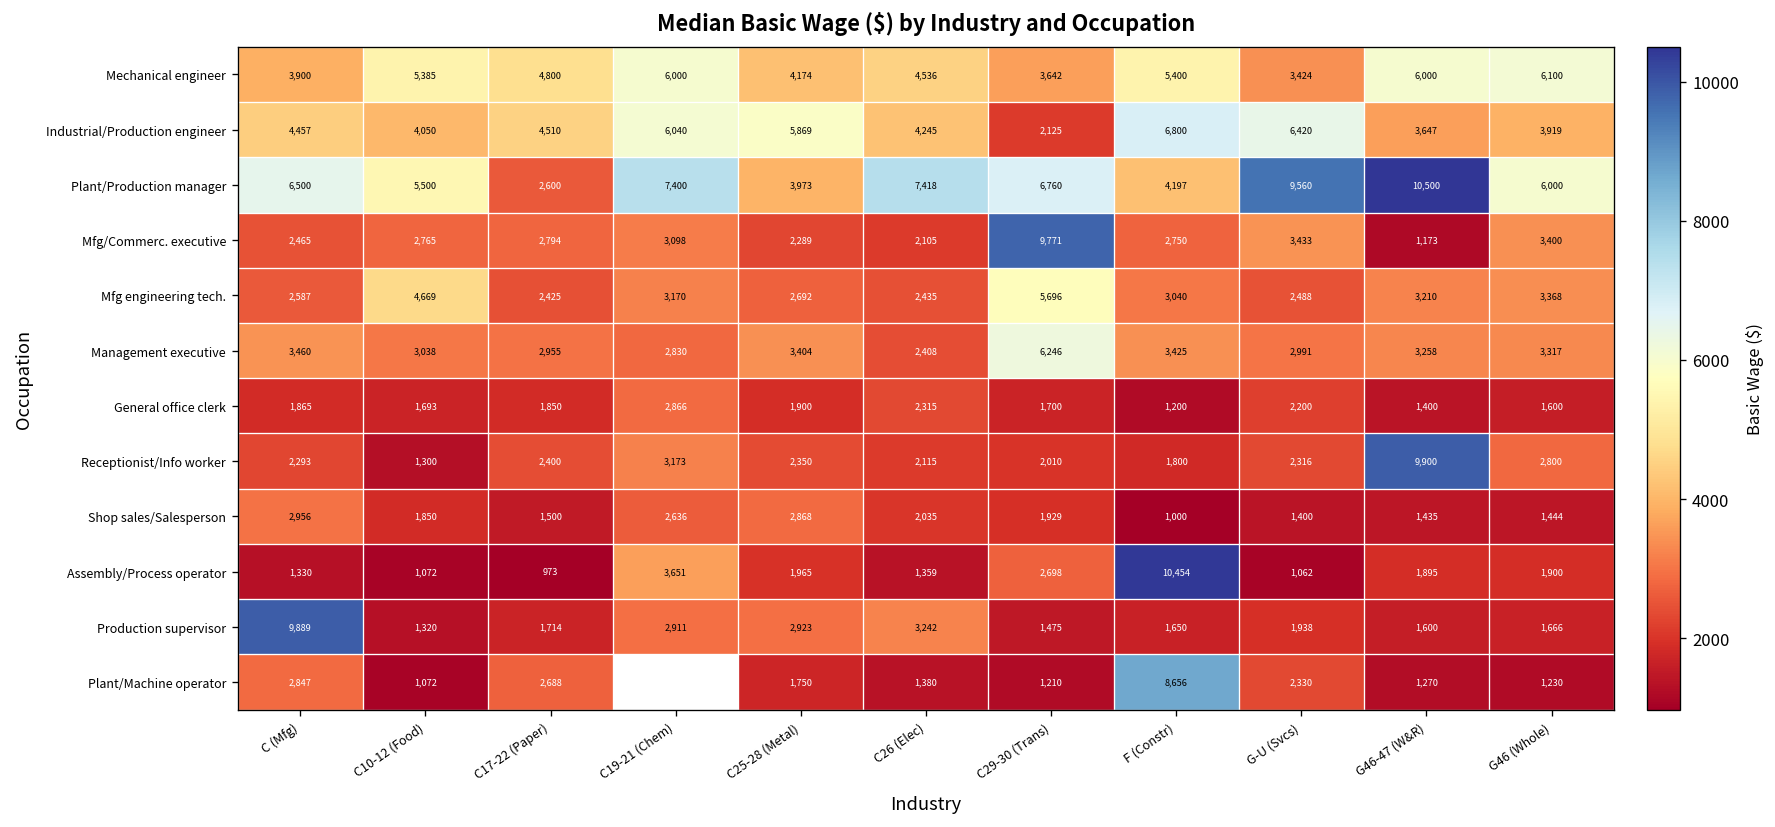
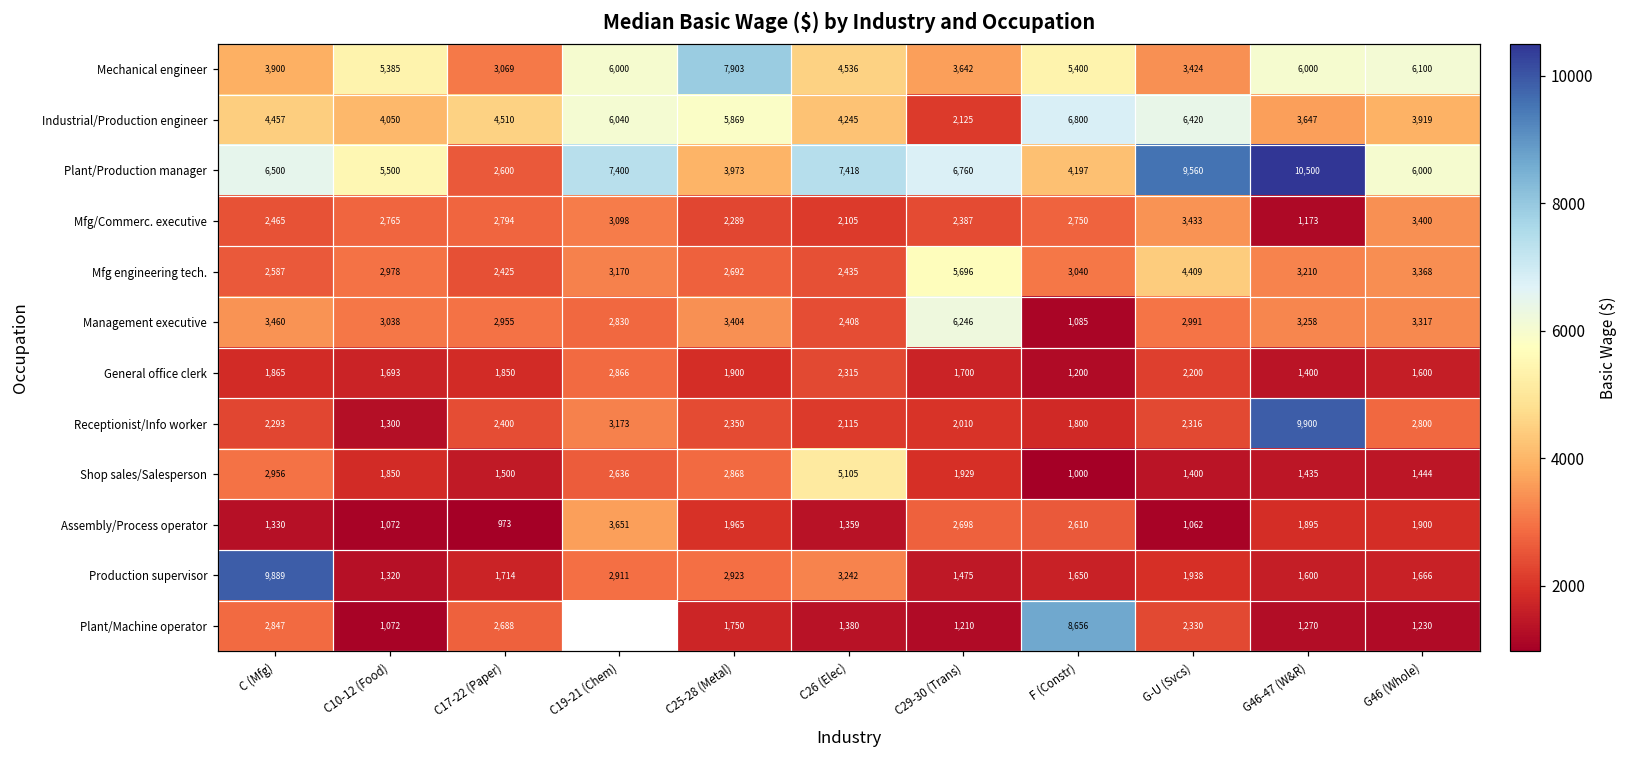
  {
    "Mechanical engineer": {
      "C (Mfg)": "3,900",
      "C10-12 (Food)": "5,385",
-     "C17-22 (Paper)": "4,800",
+     "C17-22 (Paper)": "3,069",
      "C19-21 (Chem)": "6,000",
-     "C25-28 (Metal)": "4,174",
+     "C25-28 (Metal)": "7,903",
      "C26 (Elec)": "4,536",
      "C29-30 (Trans)": "3,642",
      "F (Constr)": "5,400",
      "G-U (Svcs)": "3,424",
      "G46-47 (W&R)": "6,000",
      "G46 (Whole)": "6,100"
    },
    "Industrial/Production engineer": {
      "C (Mfg)": "4,457",
      "C10-12 (Food)": "4,050",
      "C17-22 (Paper)": "4,510",
      "C19-21 (Chem)": "6,040",
      "C25-28 (Metal)": "5,869",
      "C26 (Elec)": "4,245",
      "C29-30 (Trans)": "2,125",
      "F (Constr)": "6,800",
      "G-U (Svcs)": "6,420",
      "G46-47 (W&R)": "3,647",
      "G46 (Whole)": "3,919"
    },
    "Plant/Production manager": {
      "C (Mfg)": "6,500",
      "C10-12 (Food)": "5,500",
      "C17-22 (Paper)": "2,600",
      "C19-21 (Chem)": "7,400",
      "C25-28 (Metal)": "3,973",
      "C26 (Elec)": "7,418",
      "C29-30 (Trans)": "6,760",
      "F (Constr)": "4,197",
      "G-U (Svcs)": "9,560",
      "G46-47 (W&R)": "10,500",
      "G46 (Whole)": "6,000"
    },
    "Mfg/Commerc. executive": {
      "C (Mfg)": "2,465",
      "C10-12 (Food)": "2,765",
      "C17-22 (Paper)": "2,794",
      "C19-21 (Chem)": "3,098",
      "C25-28 (Metal)": "2,289",
      "C26 (Elec)": "2,105",
-     "C29-30 (Trans)": "9,771",
+     "C29-30 (Trans)": "2,387",
      "F (Constr)": "2,750",
      "G-U (Svcs)": "3,433",
      "G46-47 (W&R)": "1,173",
      "G46 (Whole)": "3,400"
    },
    "Mfg engineering tech.": {
      "C (Mfg)": "2,587",
-     "C10-12 (Food)": "4,669",
+     "C10-12 (Food)": "2,978",
      "C17-22 (Paper)": "2,425",
      "C19-21 (Chem)": "3,170",
      "C25-28 (Metal)": "2,692",
      "C26 (Elec)": "2,435",
      "C29-30 (Trans)": "5,696",
      "F (Constr)": "3,040",
-     "G-U (Svcs)": "2,488",
+     "G-U (Svcs)": "4,409",
      "G46-47 (W&R)": "3,210",
      "G46 (Whole)": "3,368"
    },
    "Management executive": {
      "C (Mfg)": "3,460",
      "C10-12 (Food)": "3,038",
      "C17-22 (Paper)": "2,955",
      "C19-21 (Chem)": "2,830",
      "C25-28 (Metal)": "3,404",
      "C26 (Elec)": "2,408",
      "C29-30 (Trans)": "6,246",
-     "F (Constr)": "3,425",
+     "F (Constr)": "1,085",
      "G-U (Svcs)": "2,991",
      "G46-47 (W&R)": "3,258",
      "G46 (Whole)": "3,317"
    },
    "General office clerk": {
      "C (Mfg)": "1,865",
      "C10-12 (Food)": "1,693",
      "C17-22 (Paper)": "1,850",
      "C19-21 (Chem)": "2,866",
      "C25-28 (Metal)": "1,900",
      "C26 (Elec)": "2,315",
      "C29-30 (Trans)": "1,700",
      "F (Constr)": "1,200",
      "G-U (Svcs)": "2,200",
      "G46-47 (W&R)": "1,400",
      "G46 (Whole)": "1,600"
    },
    "Receptionist/Info worker": {
      "C (Mfg)": "2,293",
      "C10-12 (Food)": "1,300",
      "C17-22 (Paper)": "2,400",
      "C19-21 (Chem)": "3,173",
      "C25-28 (Metal)": "2,350",
      "C26 (Elec)": "2,115",
      "C29-30 (Trans)": "2,010",
      "F (Constr)": "1,800",
      "G-U (Svcs)": "2,316",
      "G46-47 (W&R)": "9,900",
      "G46 (Whole)": "2,800"
    },
    "Shop sales/Salesperson": {
      "C (Mfg)": "2,956",
      "C10-12 (Food)": "1,850",
      "C17-22 (Paper)": "1,500",
      "C19-21 (Chem)": "2,636",
      "C25-28 (Metal)": "2,868",
-     "C26 (Elec)": "2,035",
+     "C26 (Elec)": "5,105",
      "C29-30 (Trans)": "1,929",
      "F (Constr)": "1,000",
      "G-U (Svcs)": "1,400",
      "G46-47 (W&R)": "1,435",
      "G46 (Whole)": "1,444"
    },
    "Assembly/Process operator": {
      "C (Mfg)": "1,330",
      "C10-12 (Food)": "1,072",
      "C17-22 (Paper)": "973",
      "C19-21 (Chem)": "3,651",
      "C25-28 (Metal)": "1,965",
      "C26 (Elec)": "1,359",
      "C29-30 (Trans)": "2,698",
-     "F (Constr)": "10,454",
+     "F (Constr)": "2,610",
      "G-U (Svcs)": "1,062",
      "G46-47 (W&R)": "1,895",
      "G46 (Whole)": "1,900"
    },
    "Production supervisor": {
      "C (Mfg)": "9,889",
      "C10-12 (Food)": "1,320",
      "C17-22 (Paper)": "1,714",
      "C19-21 (Chem)": "2,911",
      "C25-28 (Metal)": "2,923",
      "C26 (Elec)": "3,242",
      "C29-30 (Trans)": "1,475",
      "F (Constr)": "1,650",
      "G-U (Svcs)": "1,938",
      "G46-47 (W&R)": "1,600",
      "G46 (Whole)": "1,666"
    },
    "Plant/Machine operator": {
      "C (Mfg)": "2,847",
      "C10-12 (Food)": "1,072",
      "C17-22 (Paper)": "2,688",
      "C25-28 (Metal)": "1,750",
      "C26 (Elec)": "1,380",
      "C29-30 (Trans)": "1,210",
      "F (Constr)": "8,656",
      "G-U (Svcs)": "2,330",
      "G46-47 (W&R)": "1,270",
      "G46 (Whole)": "1,230"
    }
  }
